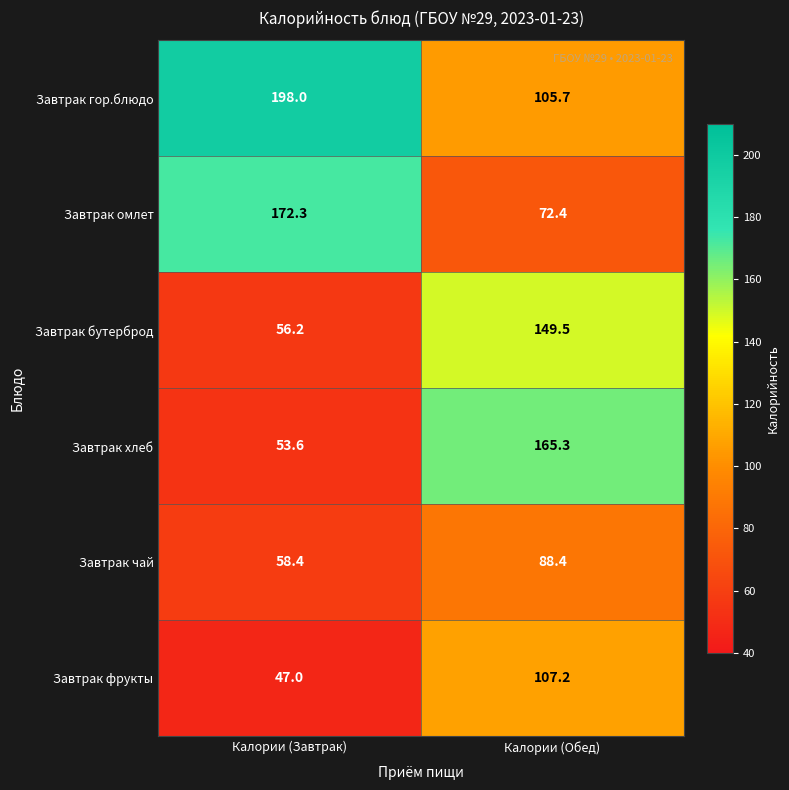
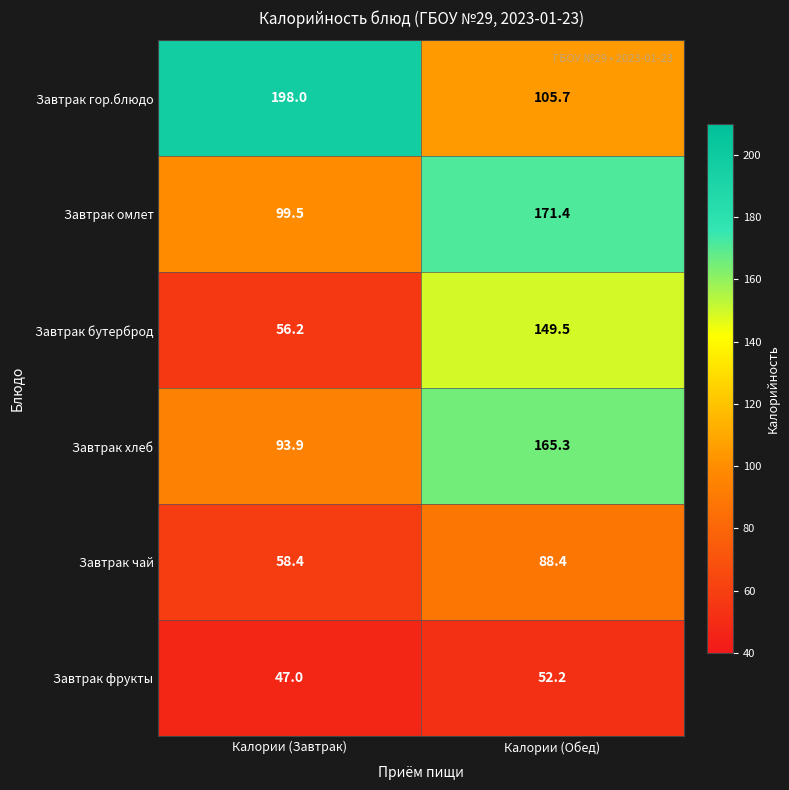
  {
    "Завтрак гор.блюдо": {
      "Калории (Завтрак)": 198.0
    },
    "Завтрак омлет": {
-     "Калории (Завтрак)": 172.3,
-     "Калории (Обед)": 72.4
+     "Калории (Завтрак)": 99.5,
+     "Калории (Обед)": 171.4
    },
    "Завтрак бутерброд": {
      "Калории (Завтрак)": 56.2,
      "Калории (Обед)": 149.5
    },
    "Завтрак хлеб": {
-     "Калории (Завтрак)": 53.6,
+     "Калории (Завтрак)": 93.9,
      "Калории (Обед)": 165.3
    },
    "Завтрак чай": {
      "Калории (Завтрак)": 58.4,
      "Калории (Обед)": 88.4
    },
    "Завтрак фрукты": {
      "Калории (Завтрак)": 47.0,
-     "Калории (Обед)": 107.2
+     "Калории (Обед)": 52.2
    }
  }
